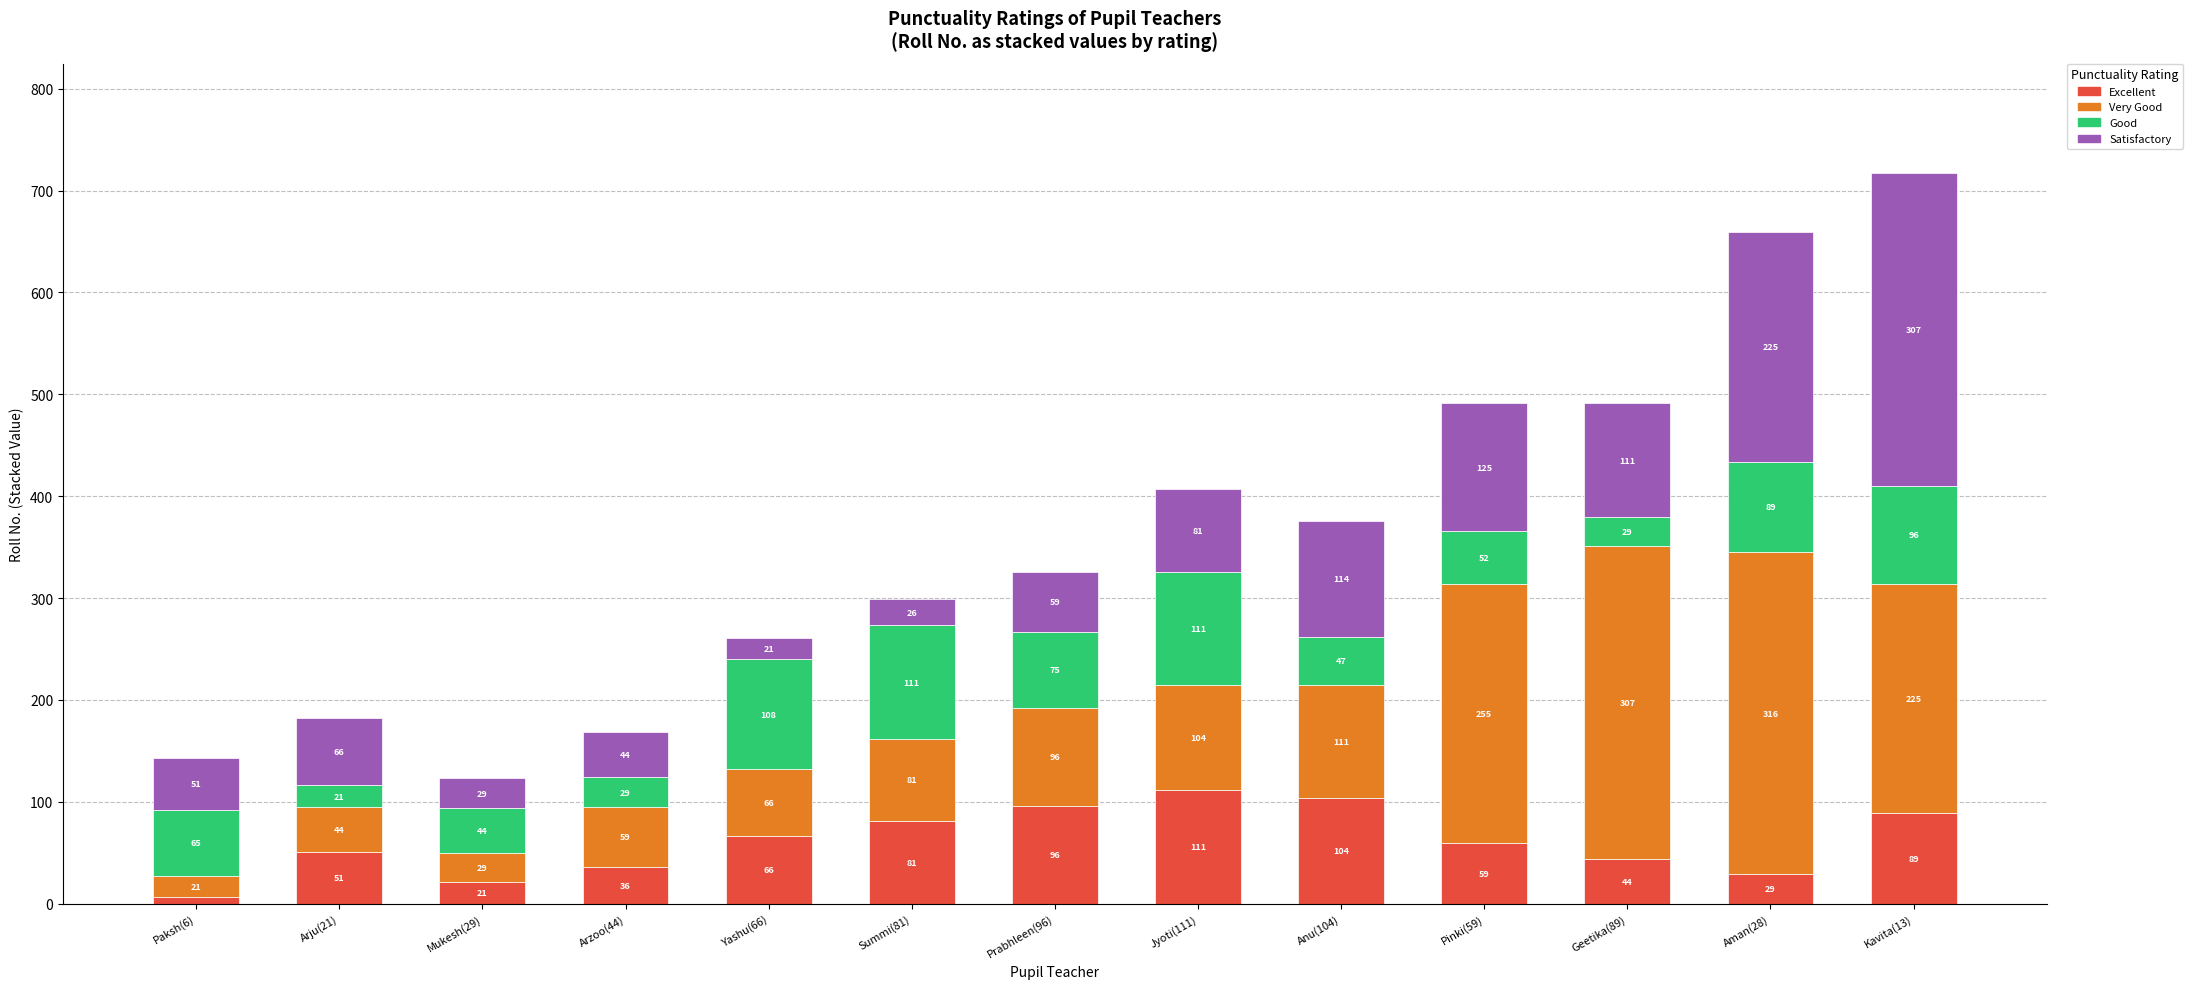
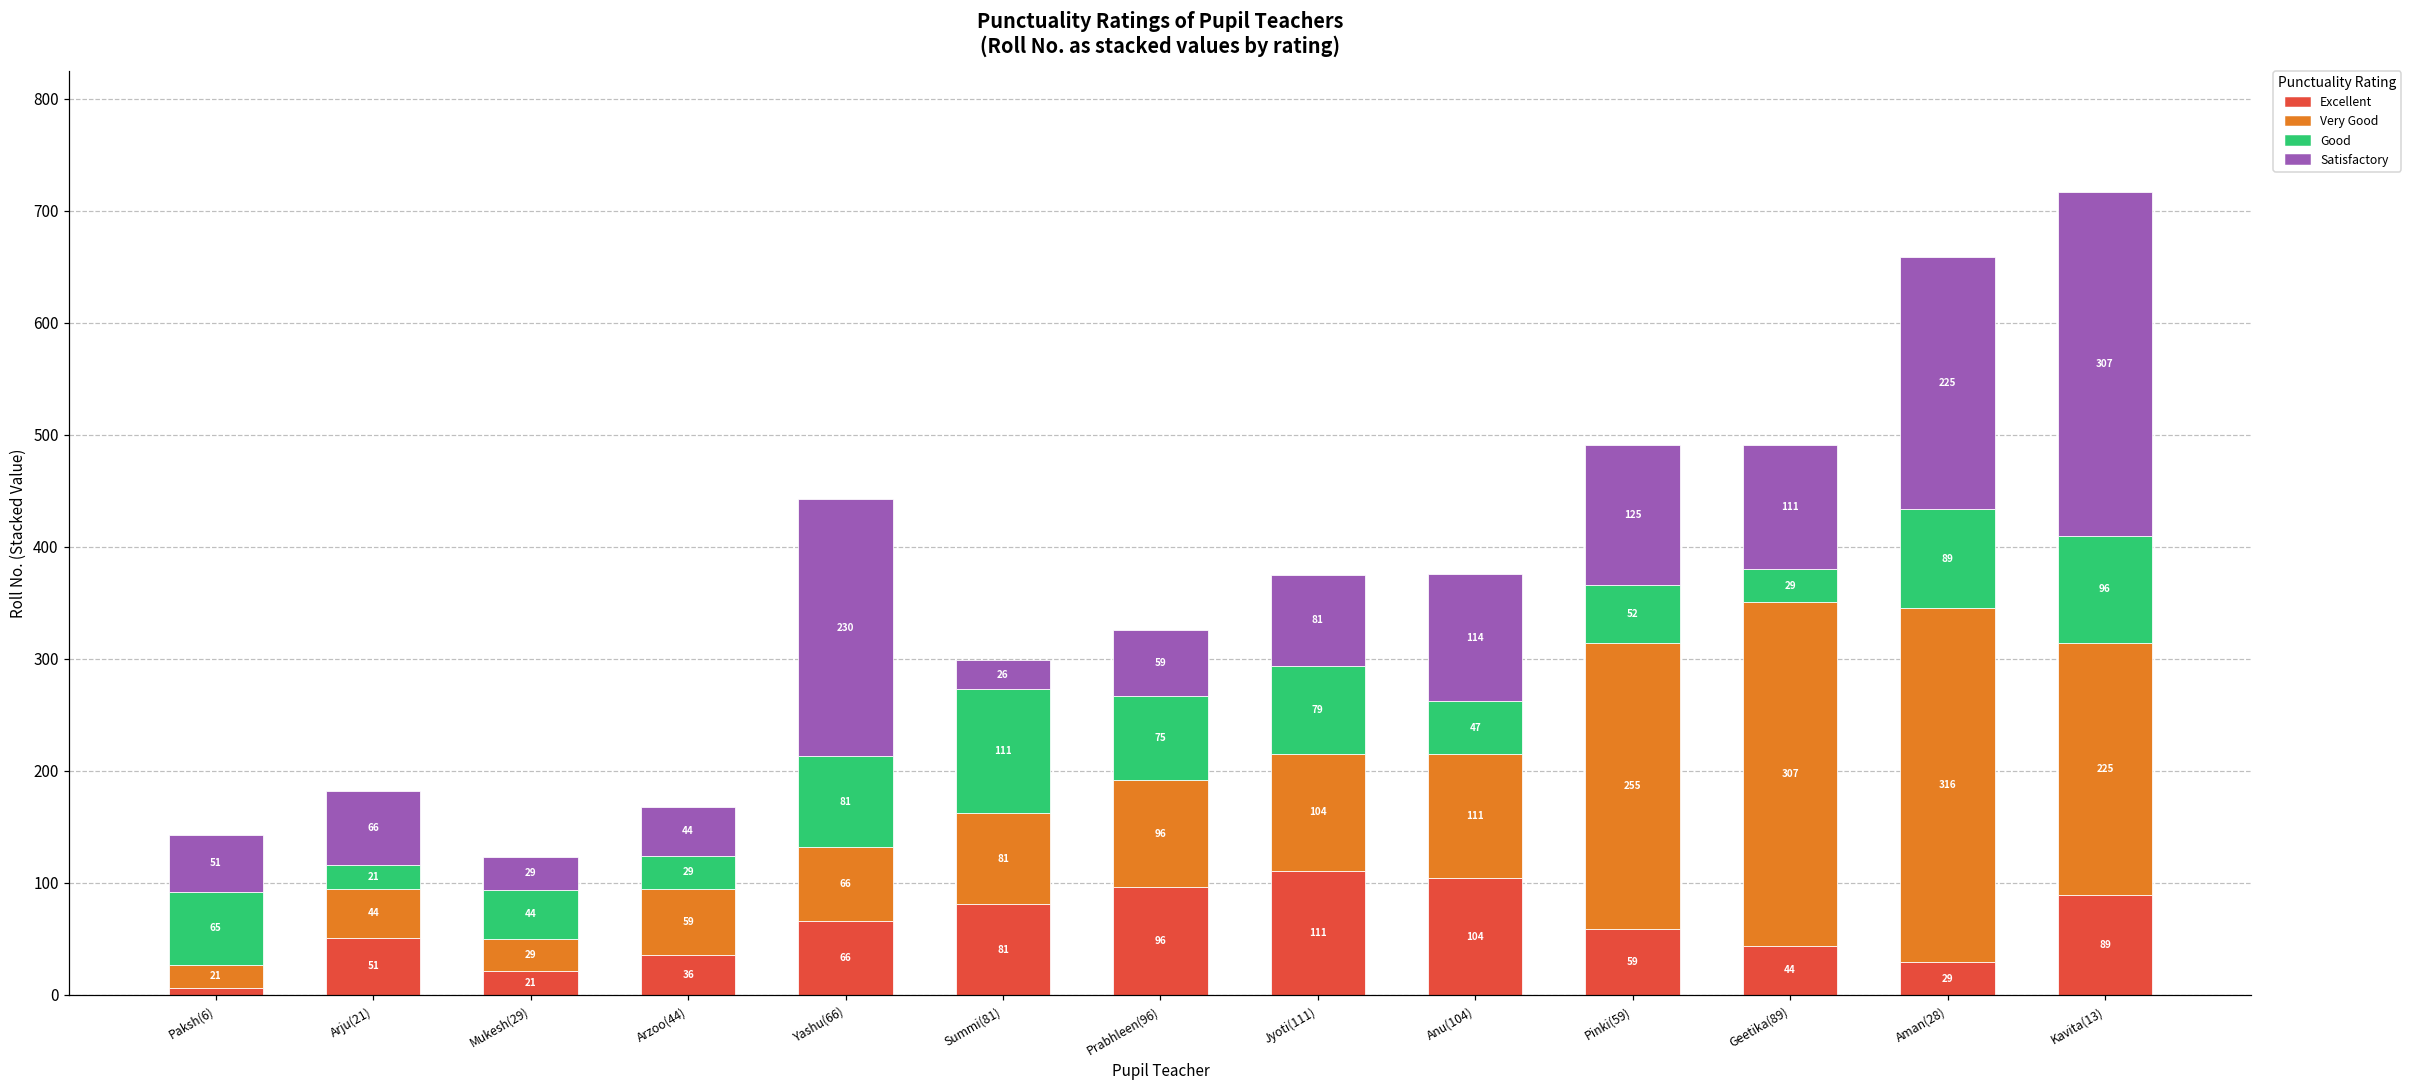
  {
    "Good": {
      "Paksh(6)": 65,
      "Arju(21)": 21,
      "Mukesh(29)": 44,
      "Arzoo(44)": 29,
-     "Yashu(66)": 108,
+     "Yashu(66)": 81,
      "Summi(81)": 111,
      "Prabhleen(96)": 75,
-     "Jyoti(111)": 111,
+     "Jyoti(111)": 79,
      "Anu(104)": 47,
      "Pinki(59)": 52,
      "Geetika(89)": 29,
      "Aman(28)": 89,
      "Kavita(13)": 96
    },
    "Satisfactory": {
      "Paksh(6)": 51,
      "Arju(21)": 66,
      "Mukesh(29)": 29,
      "Arzoo(44)": 44,
-     "Yashu(66)": 21,
+     "Yashu(66)": 230,
      "Summi(81)": 26,
      "Prabhleen(96)": 59,
      "Jyoti(111)": 81,
      "Anu(104)": 114,
      "Pinki(59)": 125,
      "Geetika(89)": 111,
      "Aman(28)": 225,
      "Kavita(13)": 307
    }
  }
